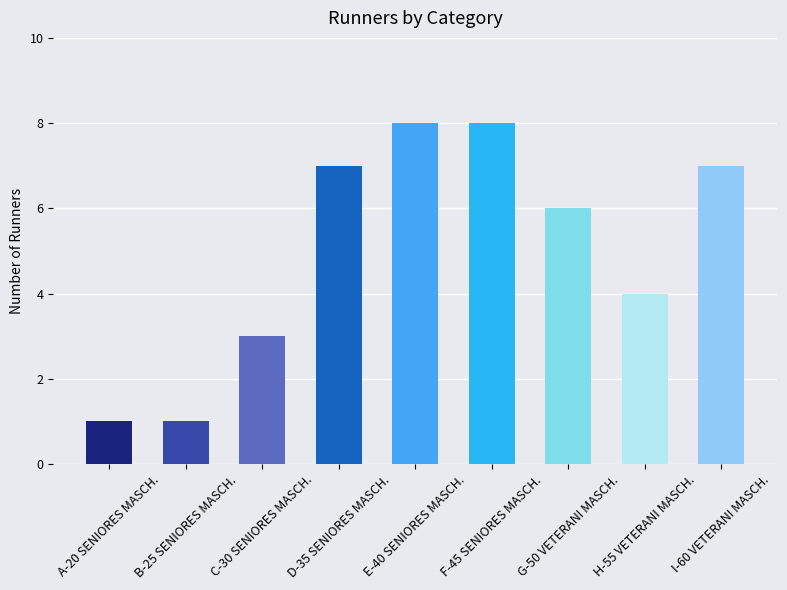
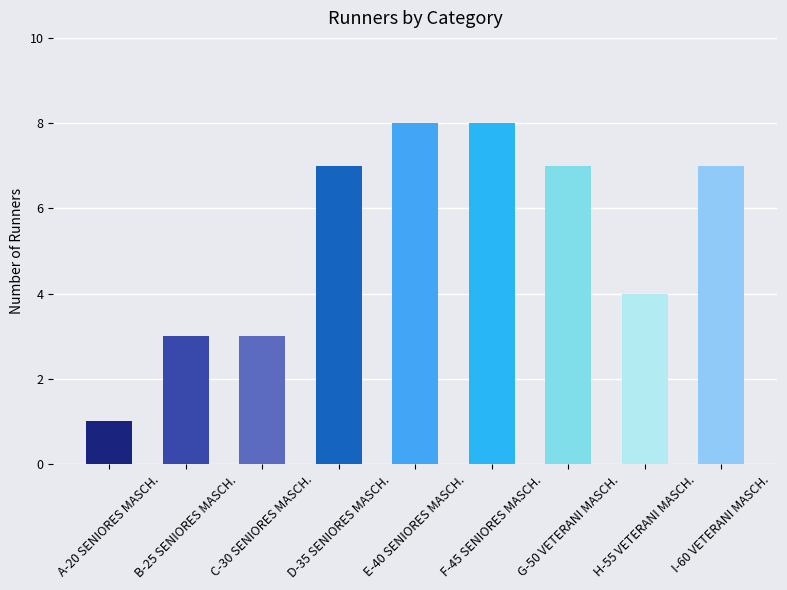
  {
    "A-20 SENIORES MASCH.": 1,
-   "B-25 SENIORES MASCH.": 1,
+   "B-25 SENIORES MASCH.": 3,
    "C-30 SENIORES MASCH.": 3,
    "D-35 SENIORES MASCH.": 7,
    "E-40 SENIORES MASCH.": 8,
    "F-45 SENIORES MASCH.": 8,
-   "G-50 VETERANI MASCH.": 6,
+   "G-50 VETERANI MASCH.": 7,
    "H-55 VETERANI MASCH.": 4,
    "I-60 VETERANI MASCH.": 7
  }
